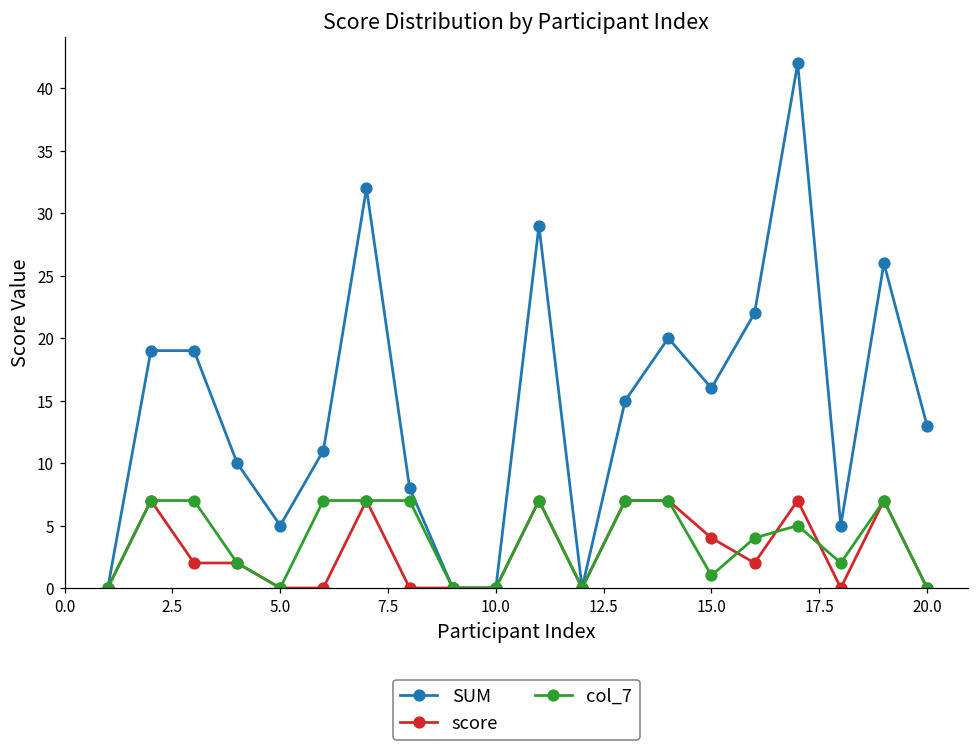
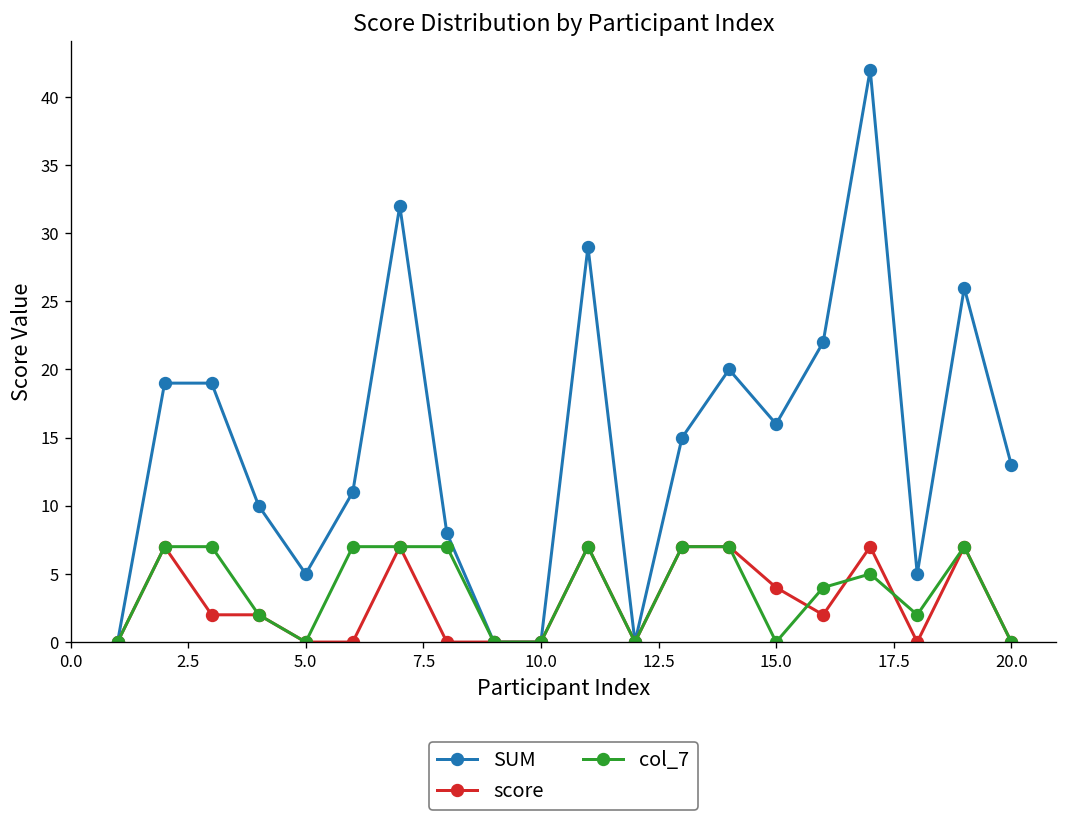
  {
    "SUM": {
      "5.0": 5,
      "15.0": 16,
      "20.0": 13
    },
    "score": {
      "15.0": 4
    },
    "col_7": {
-     "15.0": 1
+     "15.0": 0
    }
  }
